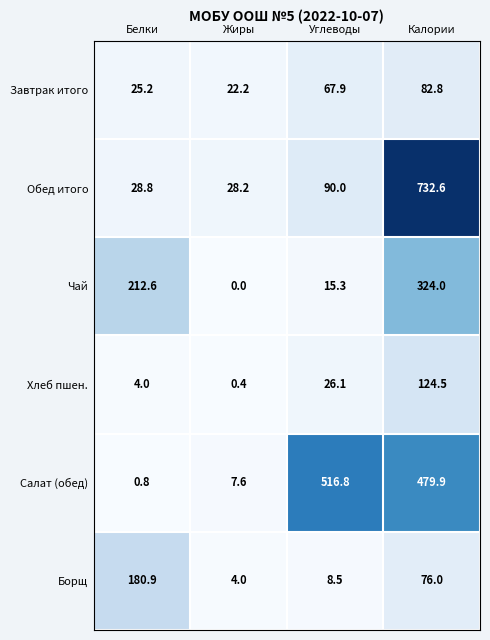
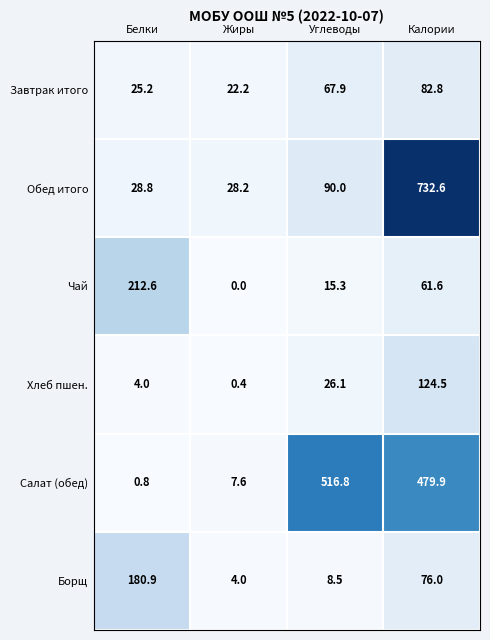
  {
    "Завтрак итого": {
      "Белки": 25.2,
      "Жиры": 22.2,
      "Углеводы": 67.9,
      "Калории": 82.8
    },
    "Обед итого": {
      "Белки": 28.8,
      "Жиры": 28.2,
      "Углеводы": 90.0,
      "Калории": 732.6
    },
    "Чай": {
      "Белки": 212.6,
      "Жиры": 0.0,
      "Углеводы": 15.3,
-     "Калории": 324.0
+     "Калории": 61.6
    },
    "Хлеб пшен.": {
      "Белки": 4.0,
      "Жиры": 0.4,
      "Углеводы": 26.1,
      "Калории": 124.5
    },
    "Салат (обед)": {
      "Белки": 0.8,
      "Жиры": 7.6,
      "Углеводы": 516.8,
      "Калории": 479.9
    },
    "Борщ": {
      "Белки": 180.9,
      "Жиры": 4.0,
      "Углеводы": 8.5,
      "Калории": 76.0
    }
  }
